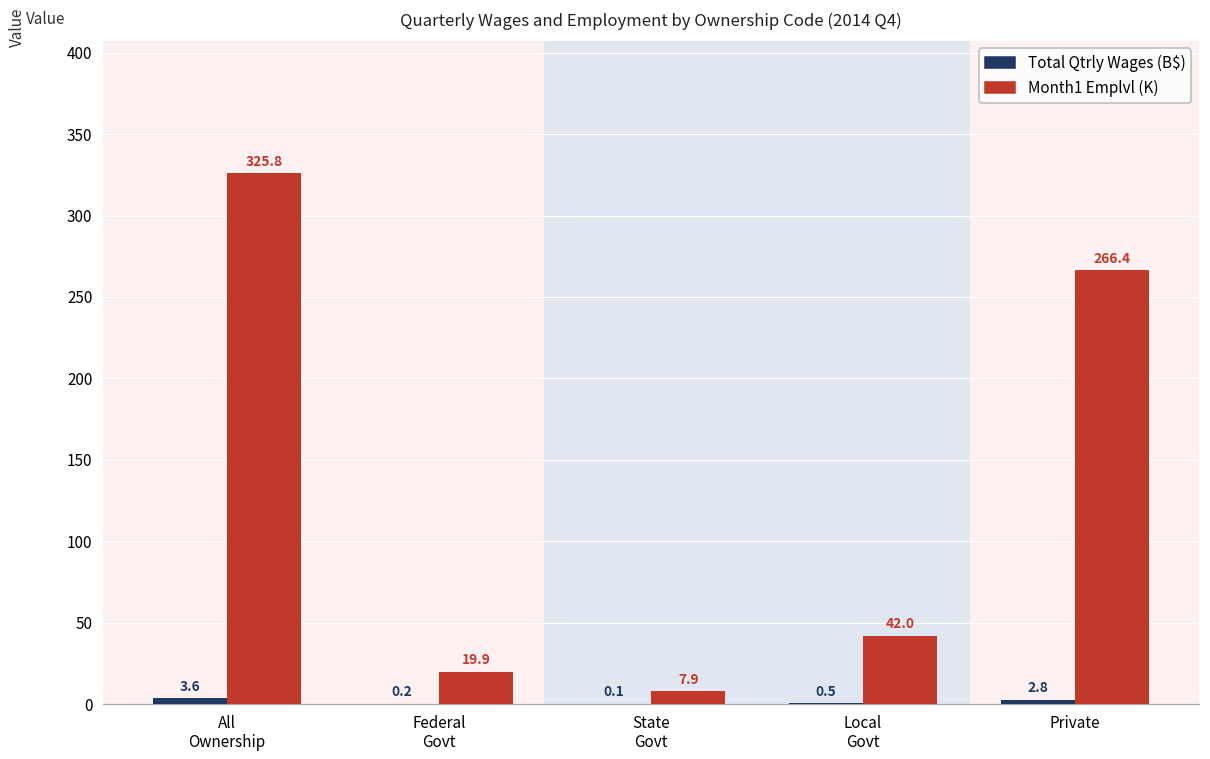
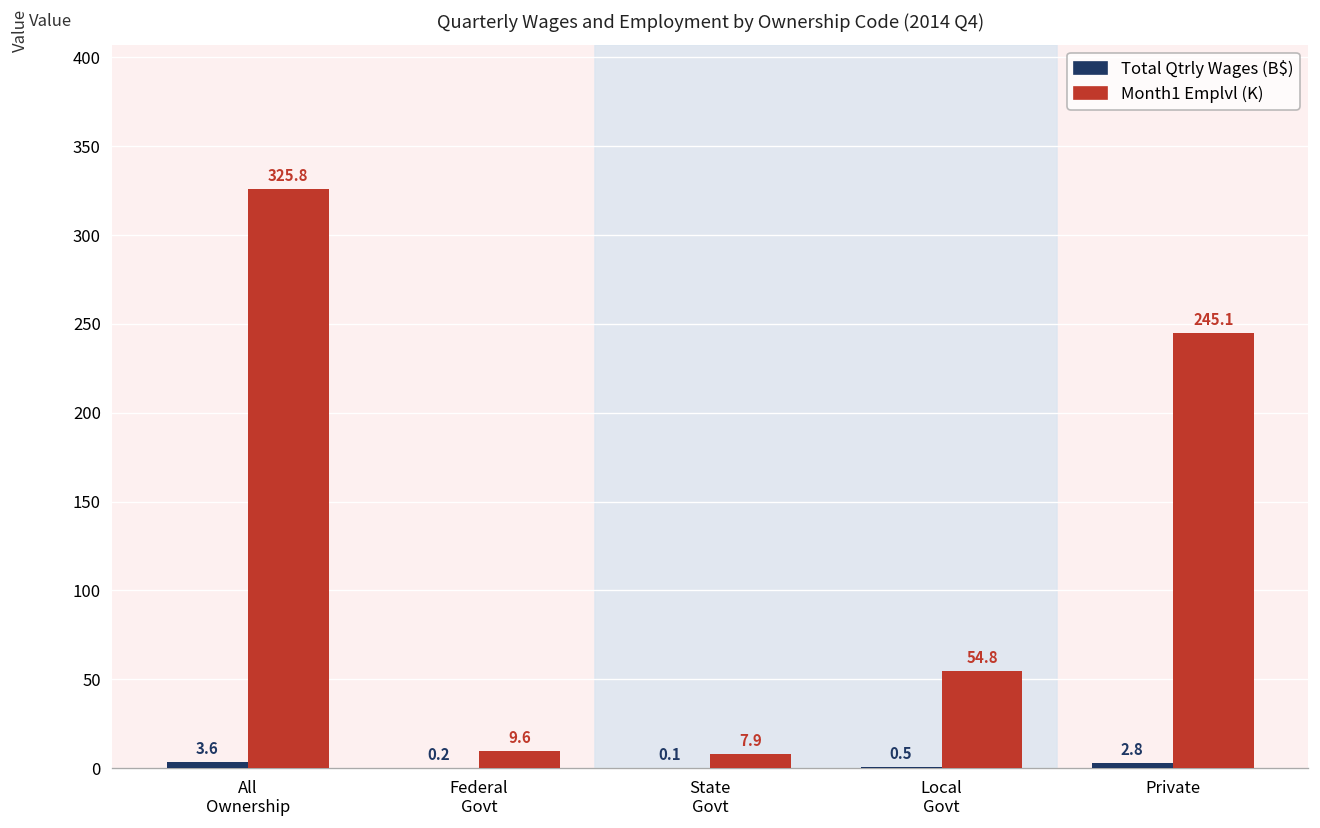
  {
    "Total Qtrly Wages (B$)": {
      "All Ownership": 3.6,
      "Federal Govt": 0.2,
      "State Govt": 0.1,
      "Local Govt": 0.5,
      "Private": 2.8
    },
    "Month1 Emplvl (K)": {
      "All Ownership": 325.8,
-     "Federal Govt": 19.9,
+     "Federal Govt": 9.6,
      "State Govt": 7.9,
-     "Local Govt": 42.0,
-     "Private": 266.4
+     "Local Govt": 54.8,
+     "Private": 245.1
    }
  }
